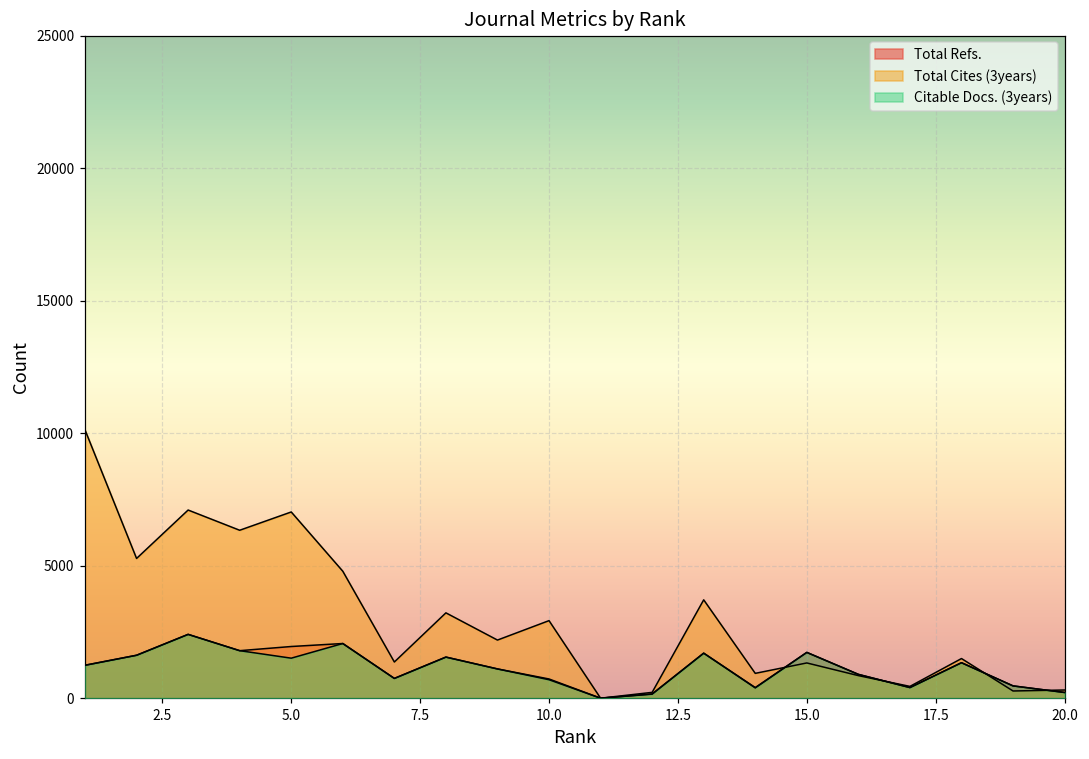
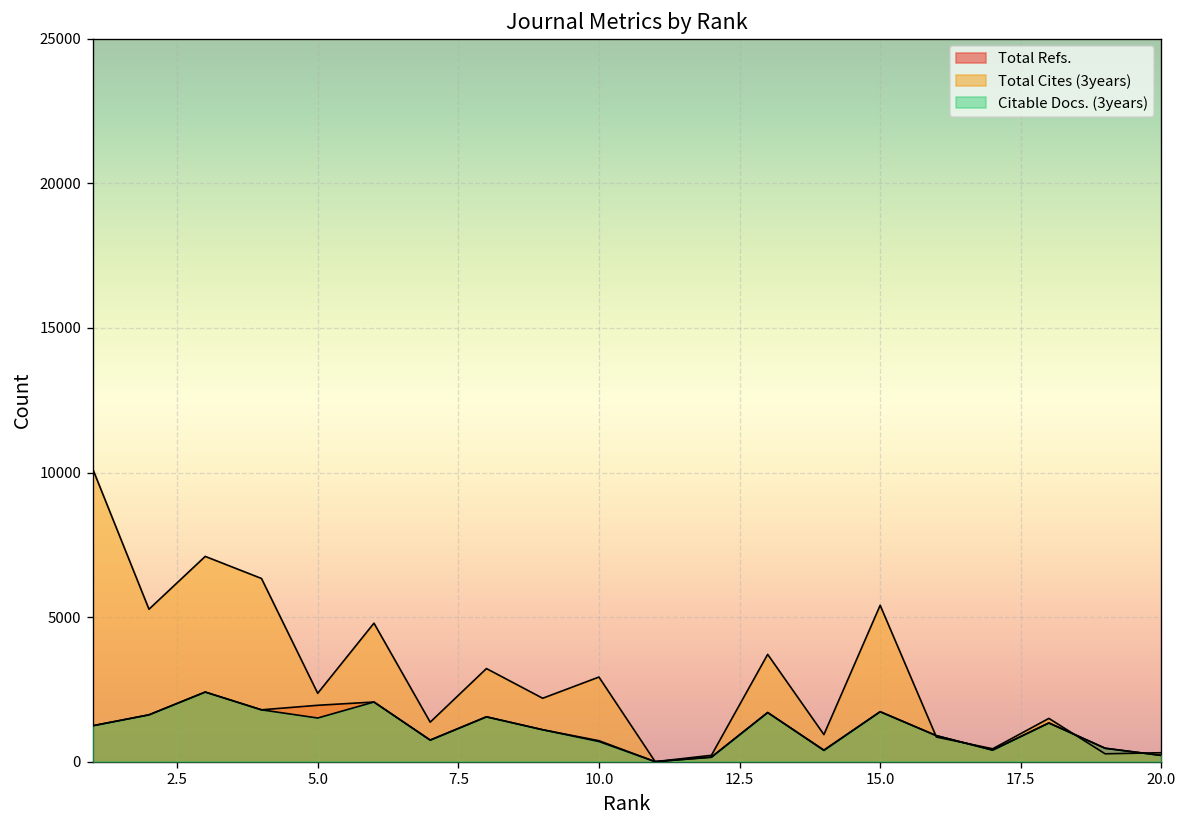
  {
    "Total Refs.": {
      "5.0": 2000
    },
    "Total Cites (3years)": {
-     "5.0": 7000,
+     "5.0": 2400,
      "10.0": 2900,
-     "15.0": 1300
+     "15.0": 5400
    },
    "Citable Docs. (3years)": {
      "5.0": 1500
    }
  }
